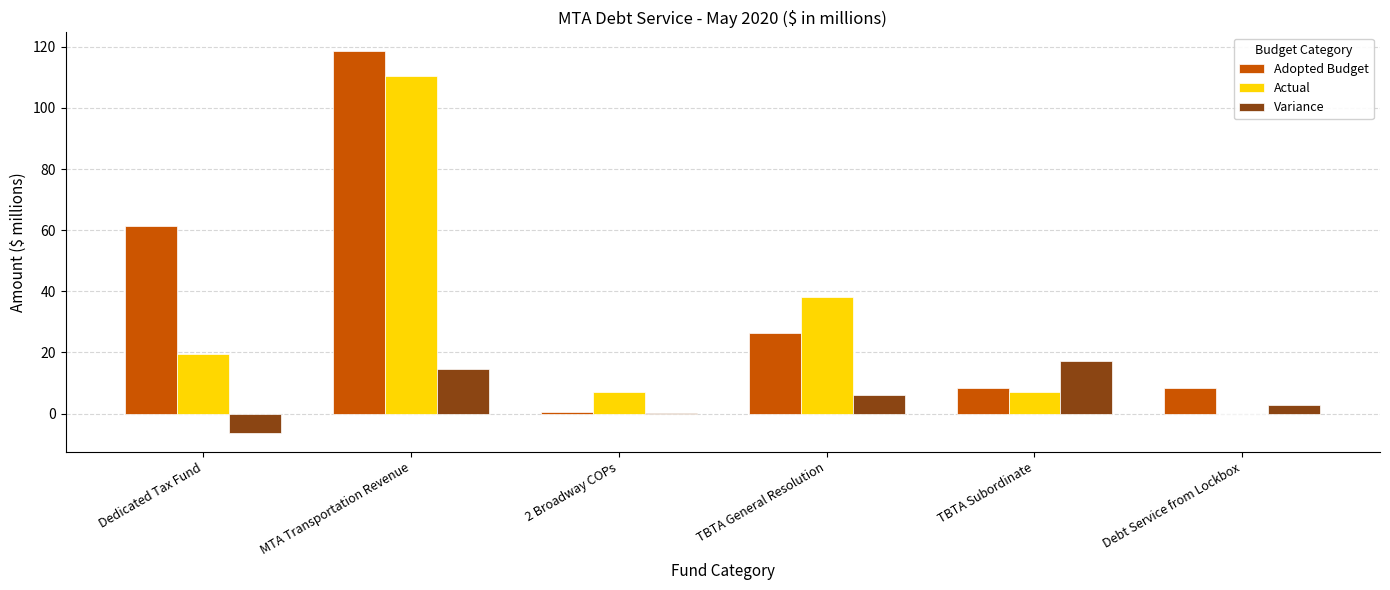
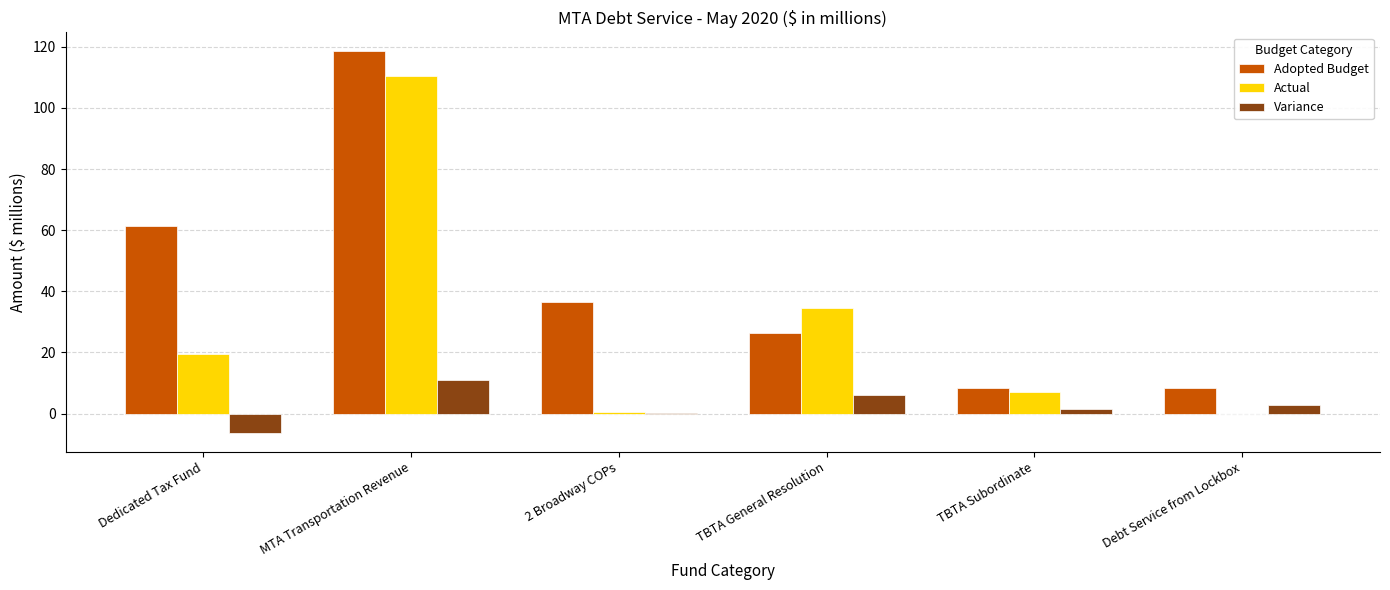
  {
    "Adopted Budget": {
      "Dedicated Tax Fund": 61,
      "MTA Transportation Revenue": 119,
-     "2 Broadway COPs": 1,
+     "2 Broadway COPs": 37,
      "TBTA General Resolution": 27,
      "TBTA Subordinate": 9,
      "Debt Service from Lockbox": 8
    },
    "Actual": {
      "Dedicated Tax Fund": 20,
      "MTA Transportation Revenue": 111,
-     "2 Broadway COPs": 7,
-     "TBTA General Resolution": 38,
+     "2 Broadway COPs": 1,
+     "TBTA General Resolution": 35,
      "TBTA Subordinate": 7,
      "Debt Service from Lockbox": 0
    },
    "Variance": {
      "Dedicated Tax Fund": -6,
-     "MTA Transportation Revenue": 15,
+     "MTA Transportation Revenue": 11,
      "TBTA General Resolution": 6,
-     "TBTA Subordinate": 17,
+     "TBTA Subordinate": 2,
      "Debt Service from Lockbox": 3
    }
  }
